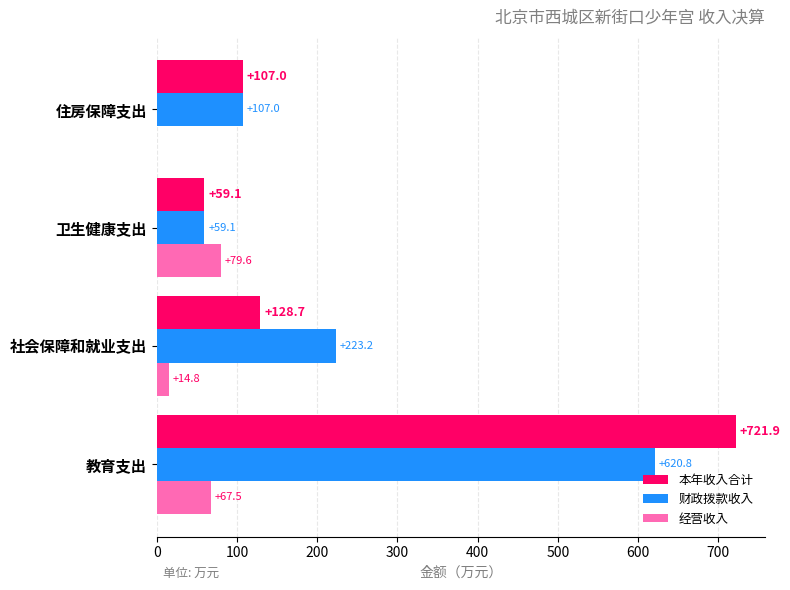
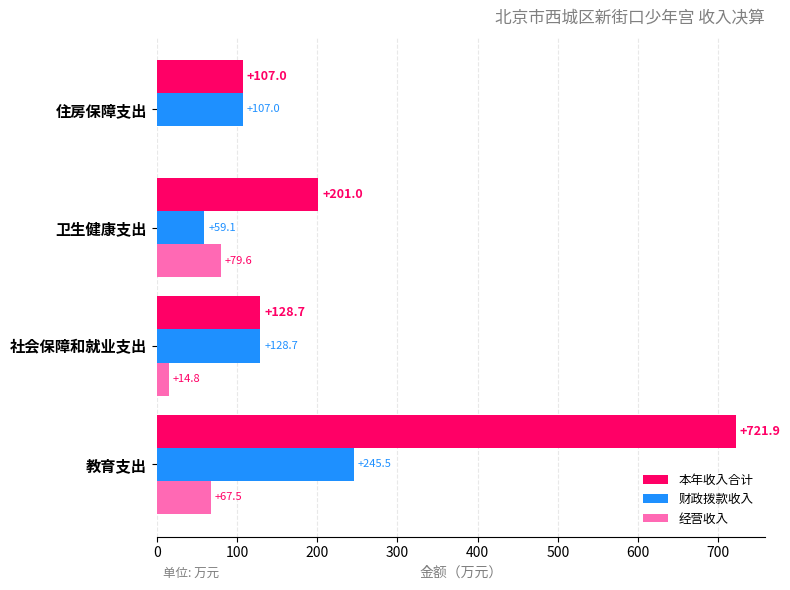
  {
    "本年收入合计": {
      "住房保障支出": "+107.0",
-     "卫生健康支出": "+59.1",
+     "卫生健康支出": "+201.0",
      "社会保障和就业支出": "+128.7",
      "教育支出": "+721.9"
    },
    "财政拨款收入": {
      "住房保障支出": "+107.0",
      "卫生健康支出": "+59.1",
-     "社会保障和就业支出": "+223.2",
-     "教育支出": "+620.8"
+     "社会保障和就业支出": "+128.7",
+     "教育支出": "+245.5"
    },
    "经营收入": {
      "卫生健康支出": "+79.6",
      "社会保障和就业支出": "+14.8",
      "教育支出": "+67.5"
    }
  }
